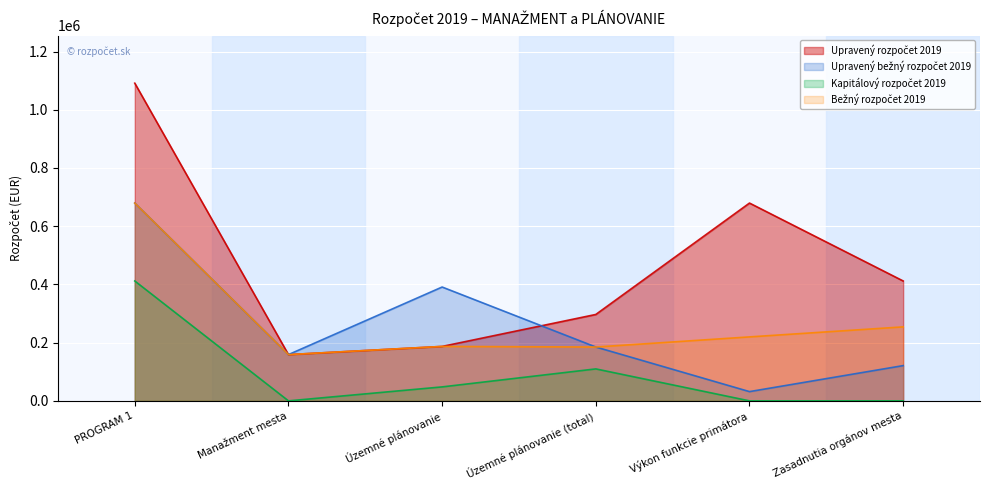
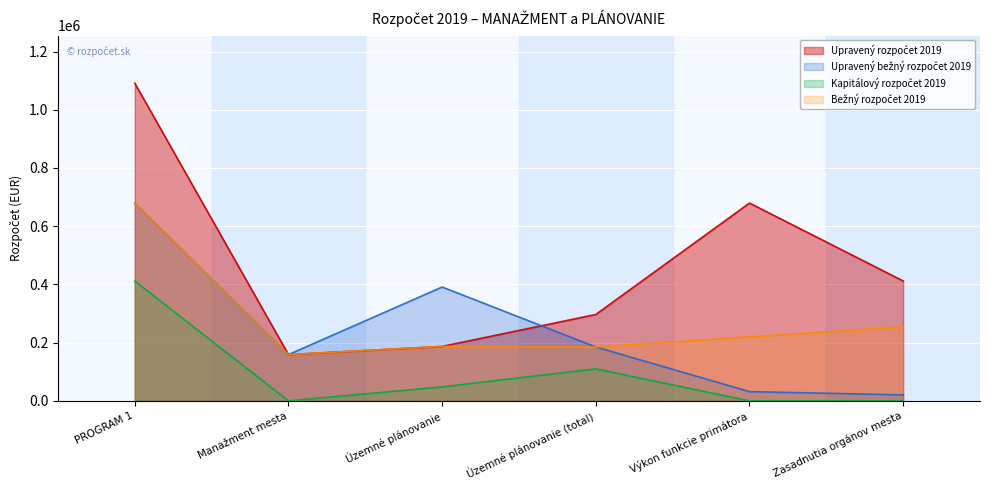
  {
    "Upravený rozpočet 2019": {
      "PROGRAM 1": 1090000,
      "Územné plánovanie (total)": 300000,
      "Výkon funkcie primátora": 680000,
      "Zasadnutia orgánov mesta": 410000
    },
    "Upravený bežný rozpočet 2019": {
      "Územné plánovanie": 390000,
      "Výkon funkcie primátora": 30000,
-     "Zasadnutia orgánov mesta": 120000
+     "Zasadnutia orgánov mesta": 20000
    },
    "Kapitálový rozpočet 2019": {
      "PROGRAM 1": 410000,
      "Manažment mesta": 0,
      "Územné plánovanie": 50000,
      "Územné plánovanie (total)": 110000,
      "Výkon funkcie primátora": 0,
      "Zasadnutia orgánov mesta": 0
    },
    "Bežný rozpočet 2019": {
      "Výkon funkcie primátora": 220000,
      "Zasadnutia orgánov mesta": 250000
    }
  }
